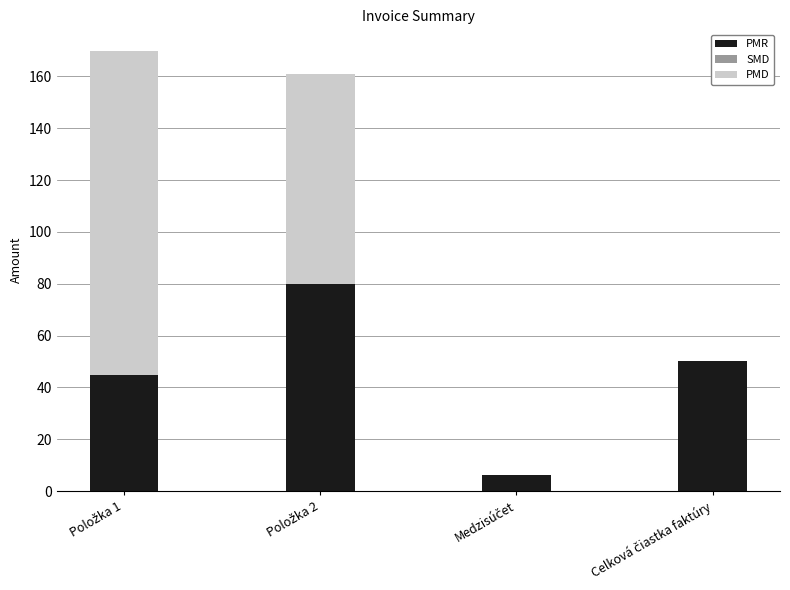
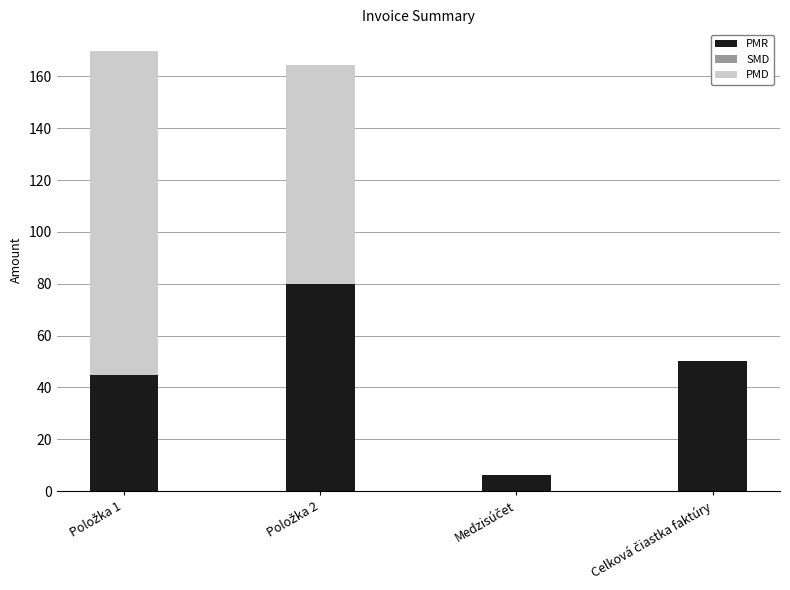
  {
    "SMD": {
      "Položka 1": 45,
      "Položka 2": 80,
      "Medzisúčet": 6,
      "Celková čiastka faktúry": 50
    },
    "PMD": {
      "Položka 1": 125,
-     "Položka 2": 81,
+     "Položka 2": 84,
      "Medzisúčet": 0,
      "Celková čiastka faktúry": 0
    }
  }
